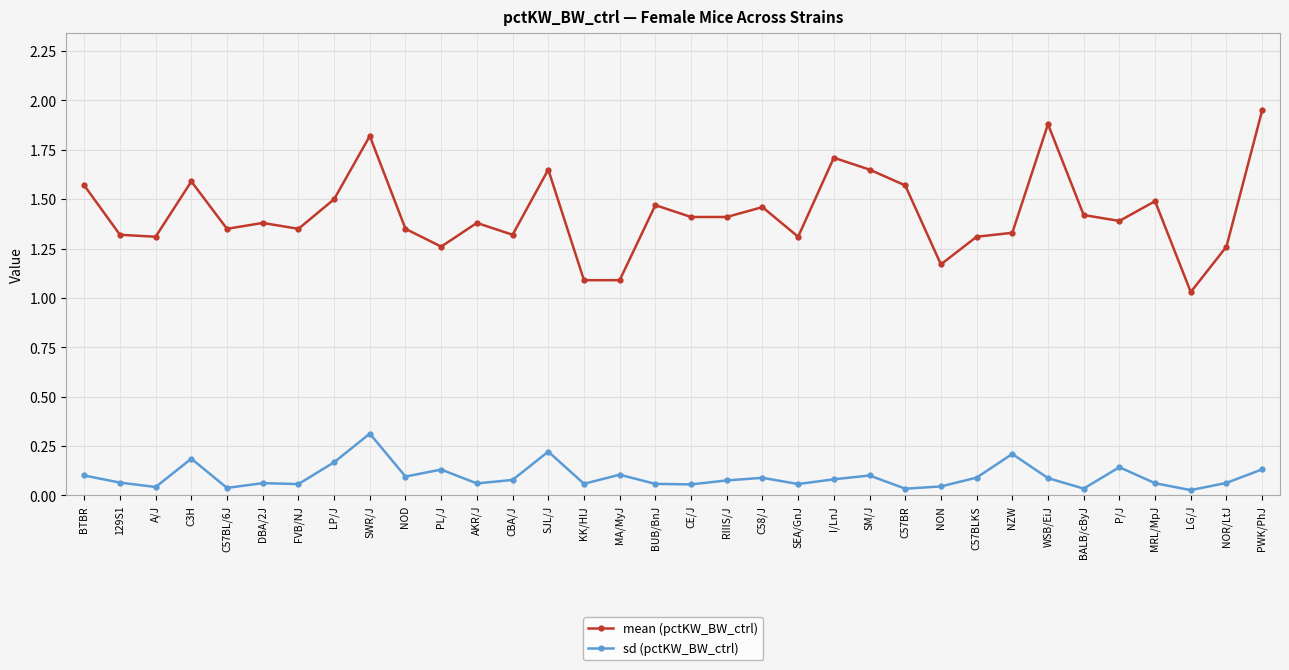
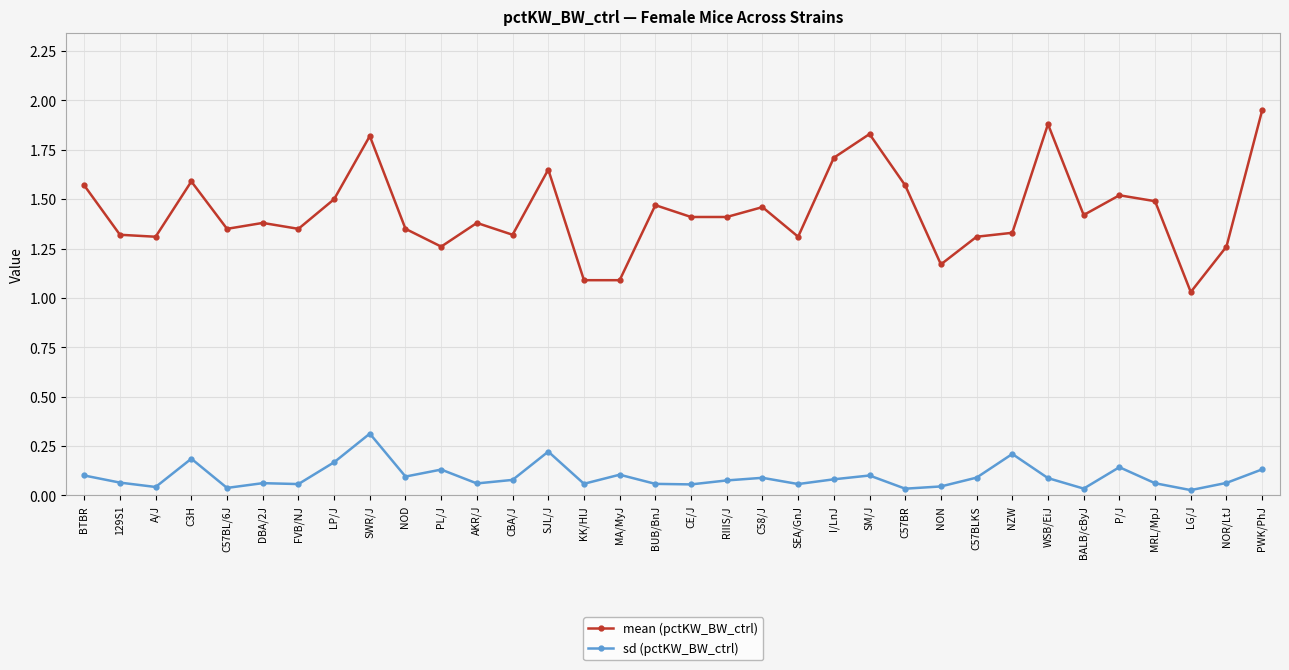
  {
    "mean (pctKW_BW_ctrl)": {
      "BTBR": 1.57,
      "129S1": 1.32,
      "A/J": 1.31,
      "C3H": 1.59,
      "C57BL/6J": 1.35,
      "DBA/2J": 1.38,
      "FVB/NJ": 1.35,
      "LP/J": 1.50,
      "SWR/J": 1.82,
      "NOD": 1.35,
      "PL/J": 1.26,
      "AKR/J": 1.38,
      "CBA/J": 1.32,
      "SJL/J": 1.65,
      "KK/HlJ": 1.09,
      "MA/MyJ": 1.09,
      "BUB/BnJ": 1.47,
      "CE/J": 1.41,
      "RIIIS/J": 1.41,
      "C58/J": 1.46,
      "SEA/GnJ": 1.31,
      "I/LnJ": 1.71,
-     "SM/J": 1.65,
+     "SM/J": 1.83,
      "C57BR": 1.57,
      "NON": 1.17,
      "C57BLKS": 1.31,
      "NZW": 1.33,
      "WSB/EiJ": 1.88,
      "BALB/cByJ": 1.42,
-     "P/J": 1.39,
+     "P/J": 1.52,
      "MRL/MpJ": 1.49,
      "LG/J": 1.03,
      "NOR/LtJ": 1.26,
      "PWK/PhJ": 1.95
    },
    "sd (pctKW_BW_ctrl)": {
      "BTBR": 0.10,
      "129S1": 0.07,
      "A/J": 0.04,
      "C3H": 0.19,
      "C57BL/6J": 0.04,
      "DBA/2J": 0.06,
      "FVB/NJ": 0.06,
      "LP/J": 0.17,
      "SWR/J": 0.31,
      "NOD": 0.10,
      "PL/J": 0.13,
      "AKR/J": 0.06,
      "CBA/J": 0.08,
      "SJL/J": 0.22,
      "KK/HlJ": 0.06,
      "MA/MyJ": 0.11,
      "BUB/BnJ": 0.06,
      "CE/J": 0.06,
      "RIIIS/J": 0.08,
      "C58/J": 0.09,
      "SEA/GnJ": 0.06,
      "I/LnJ": 0.08,
      "SM/J": 0.10,
      "C57BR": 0.03,
      "NON": 0.05,
      "C57BLKS": 0.09,
      "NZW": 0.21,
      "WSB/EiJ": 0.09,
      "BALB/cByJ": 0.03,
      "P/J": 0.14,
      "MRL/MpJ": 0.06,
      "LG/J": 0.03,
      "NOR/LtJ": 0.06,
      "PWK/PhJ": 0.13
    }
  }
